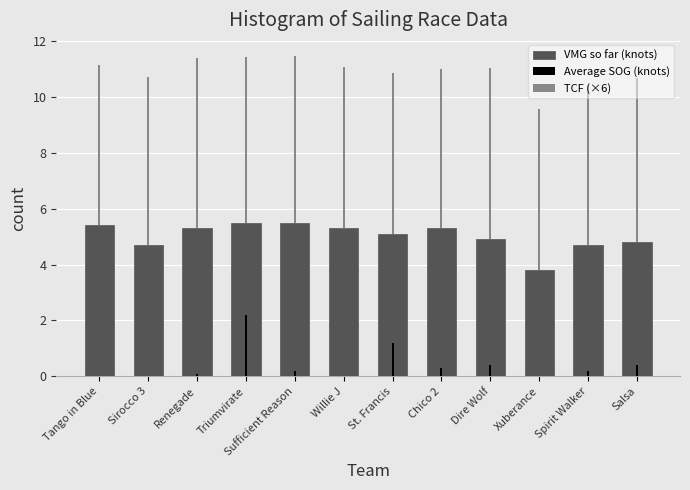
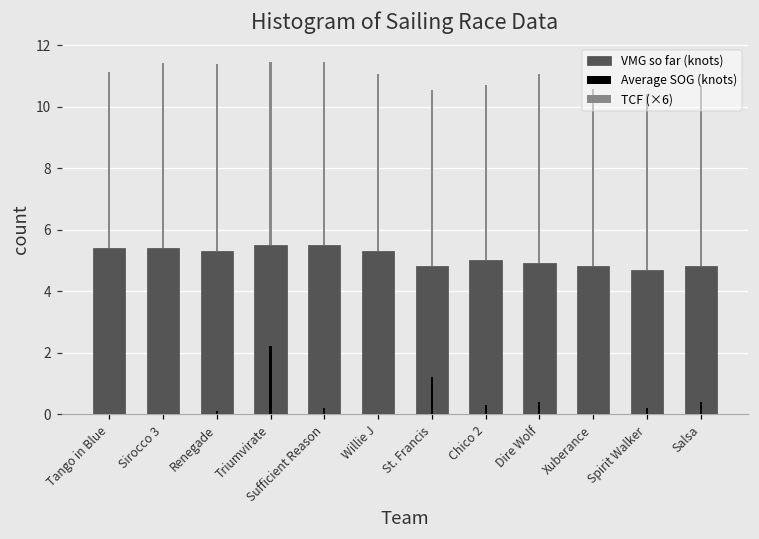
  {
    "VMG so far (knots)": {
      "Tango in Blue": 5.4,
-     "Sirocco 3": 4.7,
+     "Sirocco 3": 5.4,
      "Renegade": 5.3,
      "Triumvirate": 5.5,
      "Sufficient Reason": 5.5,
      "Willie J": 5.3,
-     "St. Francis": 5.1,
-     "Chico 2": 5.3,
+     "St. Francis": 4.8,
+     "Chico 2": 5.0,
      "Dire Wolf": 4.9,
-     "Xuberance": 3.8,
+     "Xuberance": 4.8,
      "Spirit Walker": 4.7,
      "Salsa": 4.8
    },
    "Average SOG (knots)": {
      "Tango in Blue": 0.0,
      "Sirocco 3": 0.0,
      "Willie J": 0.0,
      "Xuberance": 0.0
    },
    "TCF (×6)": {
      "Tango in Blue": 5.7,
      "Sirocco 3": 6.0,
      "Renegade": 6.1,
      "Triumvirate": 5.9,
      "Sufficient Reason": 6.0,
      "Willie J": 5.8,
      "St. Francis": 5.7,
      "Chico 2": 5.7,
      "Dire Wolf": 6.1
    }
  }
